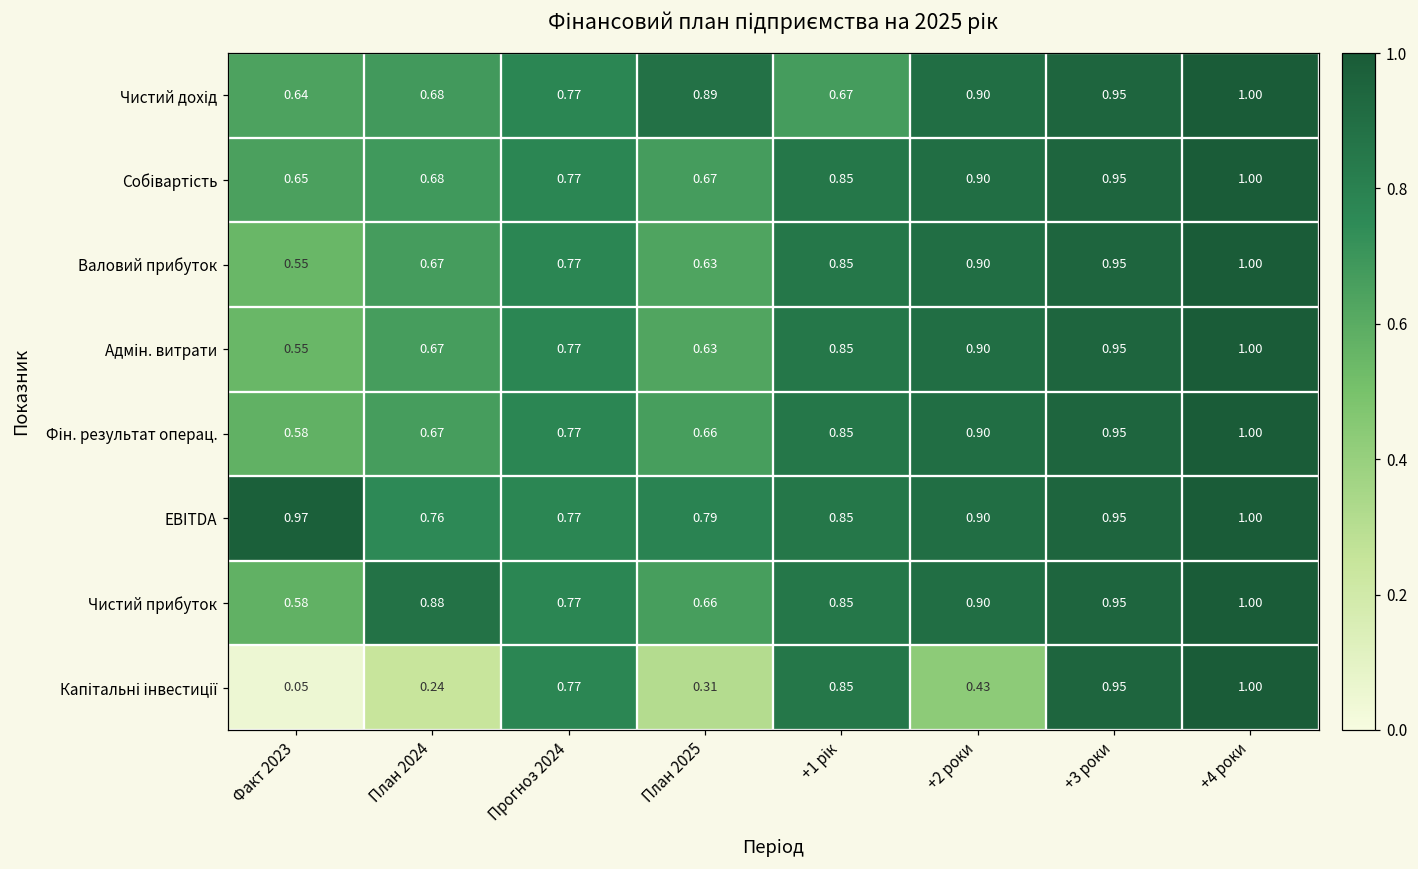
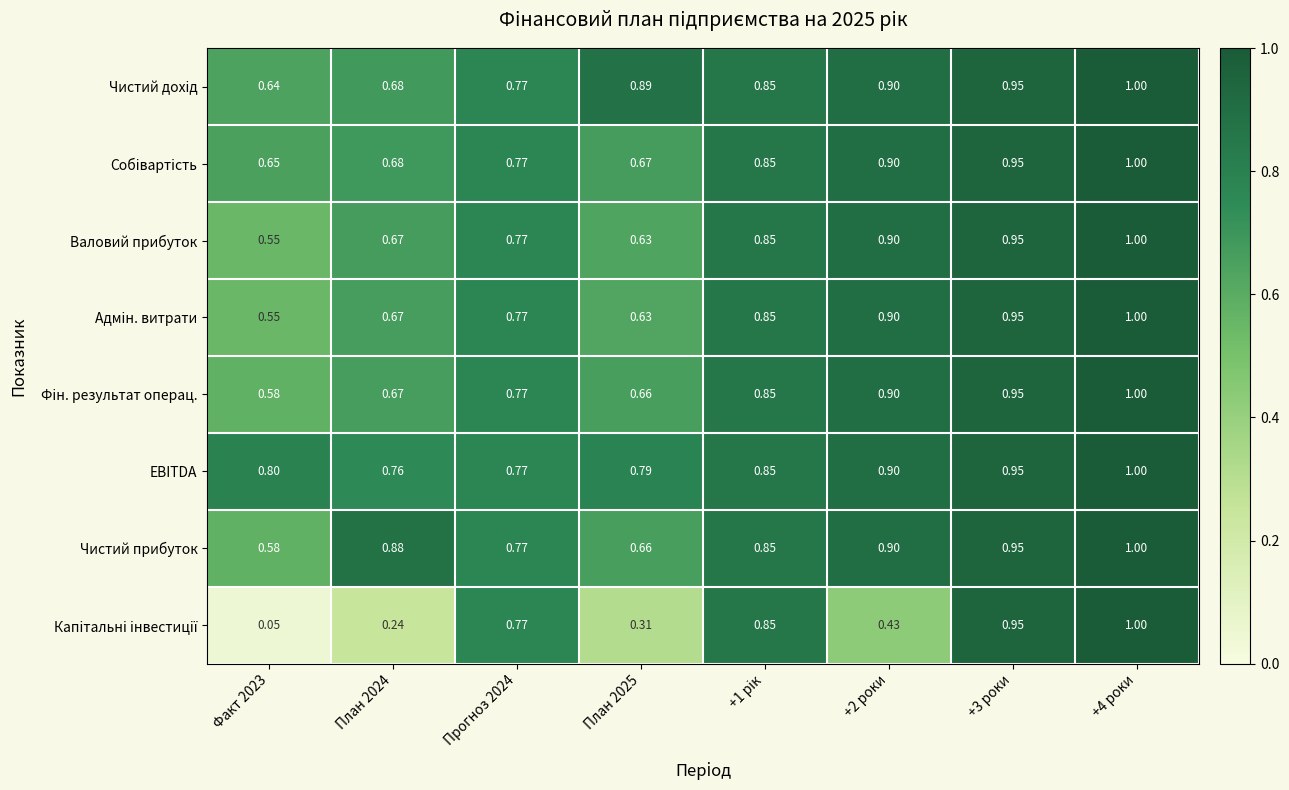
  {
    "Чистий дохід": {
      "Факт 2023": 0.64,
      "План 2024": 0.68,
      "Прогноз 2024": 0.77,
      "План 2025": 0.89,
-     "+1 рік": 0.67,
+     "+1 рік": 0.85,
      "+2 роки": 0.90,
      "+3 роки": 0.95,
      "+4 роки": 1.00
    },
    "Собівартість": {
      "Факт 2023": 0.65,
      "План 2024": 0.68,
      "Прогноз 2024": 0.77,
      "План 2025": 0.67,
      "+1 рік": 0.85,
      "+2 роки": 0.90,
      "+3 роки": 0.95,
      "+4 роки": 1.00
    },
    "Валовий прибуток": {
      "Факт 2023": 0.55,
      "План 2024": 0.67,
      "Прогноз 2024": 0.77,
      "План 2025": 0.63,
      "+1 рік": 0.85,
      "+2 роки": 0.90,
      "+3 роки": 0.95,
      "+4 роки": 1.00
    },
    "Адмін. витрати": {
      "Факт 2023": 0.55,
      "План 2024": 0.67,
      "Прогноз 2024": 0.77,
      "План 2025": 0.63,
      "+1 рік": 0.85,
      "+2 роки": 0.90,
      "+3 роки": 0.95,
      "+4 роки": 1.00
    },
    "Фін. результат операц.": {
      "Факт 2023": 0.58,
      "План 2024": 0.67,
      "Прогноз 2024": 0.77,
      "План 2025": 0.66,
      "+1 рік": 0.85,
      "+2 роки": 0.90,
      "+3 роки": 0.95,
      "+4 роки": 1.00
    },
    "EBITDA": {
-     "Факт 2023": 0.97,
+     "Факт 2023": 0.80,
      "План 2024": 0.76,
      "Прогноз 2024": 0.77,
      "План 2025": 0.79,
      "+1 рік": 0.85,
      "+2 роки": 0.90,
      "+3 роки": 0.95,
      "+4 роки": 1.00
    },
    "Чистий прибуток": {
      "Факт 2023": 0.58,
      "План 2024": 0.88,
      "Прогноз 2024": 0.77,
      "План 2025": 0.66,
      "+1 рік": 0.85,
      "+2 роки": 0.90,
      "+3 роки": 0.95,
      "+4 роки": 1.00
    },
    "Капітальні інвестиції": {
      "Факт 2023": 0.05,
      "План 2024": 0.24,
      "Прогноз 2024": 0.77,
      "План 2025": 0.31,
      "+1 рік": 0.85,
      "+2 роки": 0.43,
      "+3 роки": 0.95,
      "+4 роки": 1.00
    }
  }
